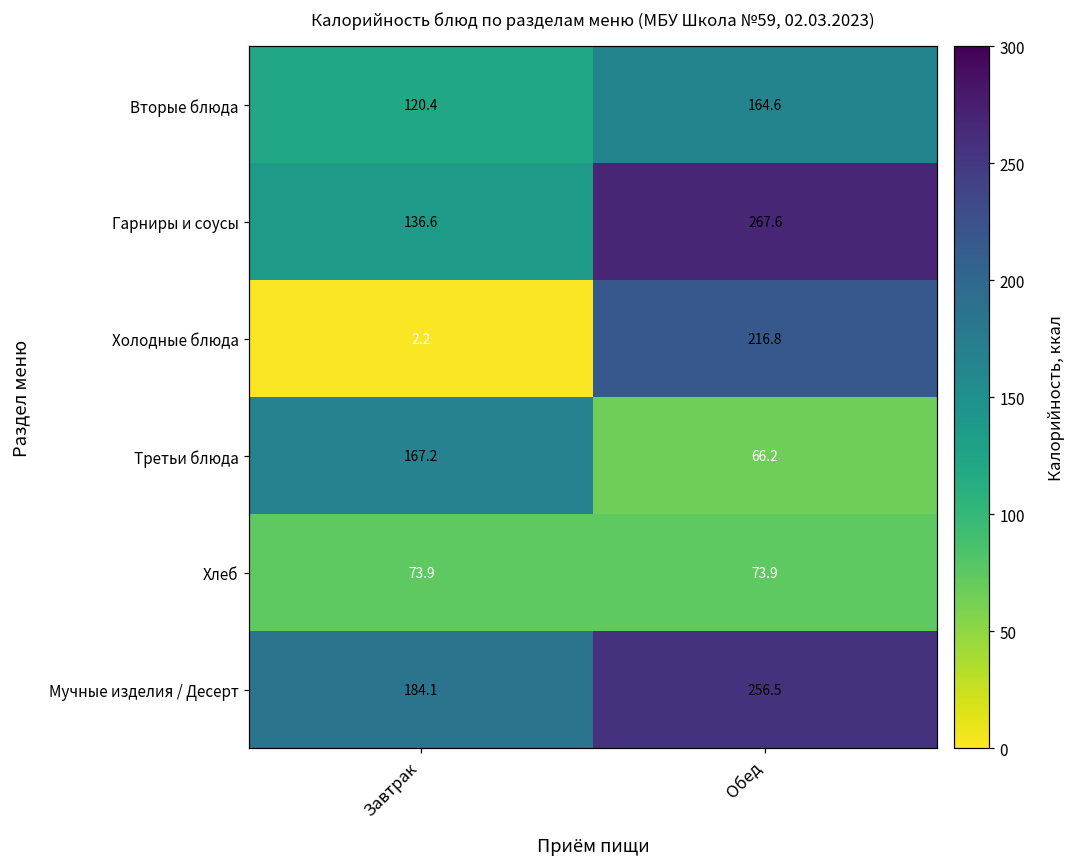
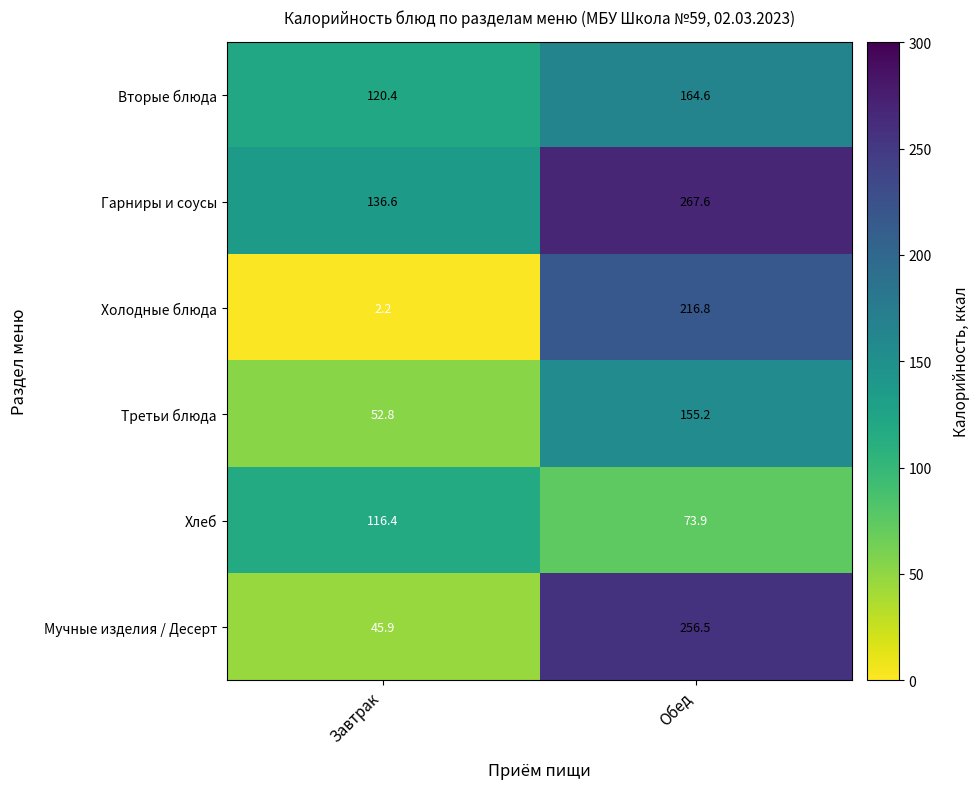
  {
    "Вторые блюда": {
      "Завтрак": 120.4,
      "Обед": 164.6
    },
    "Гарниры и соусы": {
      "Завтрак": 136.6,
      "Обед": 267.6
    },
    "Холодные блюда": {
      "Завтрак": 2.2,
      "Обед": 216.8
    },
    "Третьи блюда": {
-     "Завтрак": 167.2,
-     "Обед": 66.2
+     "Завтрак": 52.8,
+     "Обед": 155.2
    },
    "Хлеб": {
-     "Завтрак": 73.9,
+     "Завтрак": 116.4,
      "Обед": 73.9
    },
    "Мучные изделия / Десерт": {
-     "Завтрак": 184.1,
+     "Завтрак": 45.9,
      "Обед": 256.5
    }
  }
